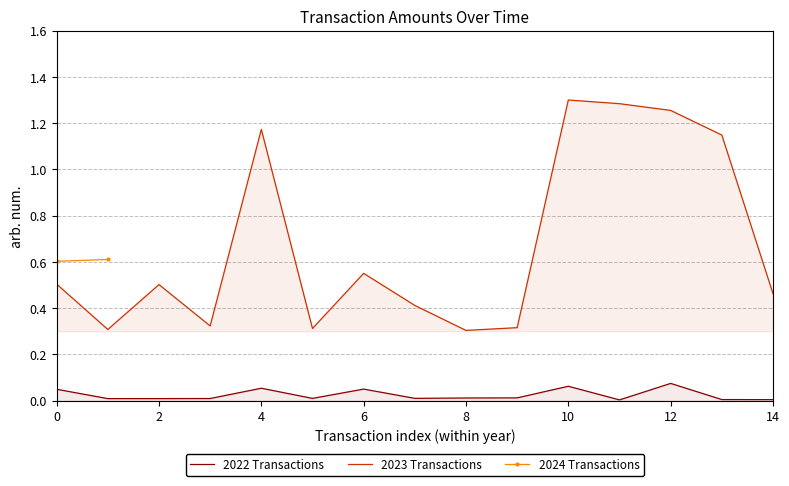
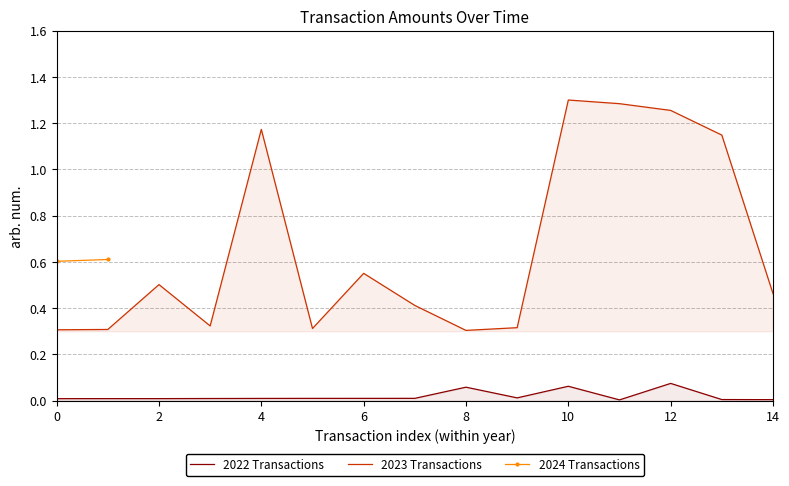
  {
    "2022 Transactions": {
-     "0": 0.05,
+     "0": 0.01,
      "2": 0.01,
-     "4": 0.05,
-     "6": 0.05,
-     "8": 0.01,
+     "4": 0.01,
+     "6": 0.01,
+     "8": 0.06,
      "10": 0.06,
      "12": 0.07,
      "14": 0.00
    },
    "2023 Transactions": {
-     "0": 0.50,
+     "0": 0.31,
      "2": 0.50,
      "4": 1.17,
      "6": 0.55,
      "8": 0.30,
      "10": 1.30,
      "12": 1.26,
      "14": 0.46
    },
    "2024 Transactions": {
      "0": 0.60
    }
  }
